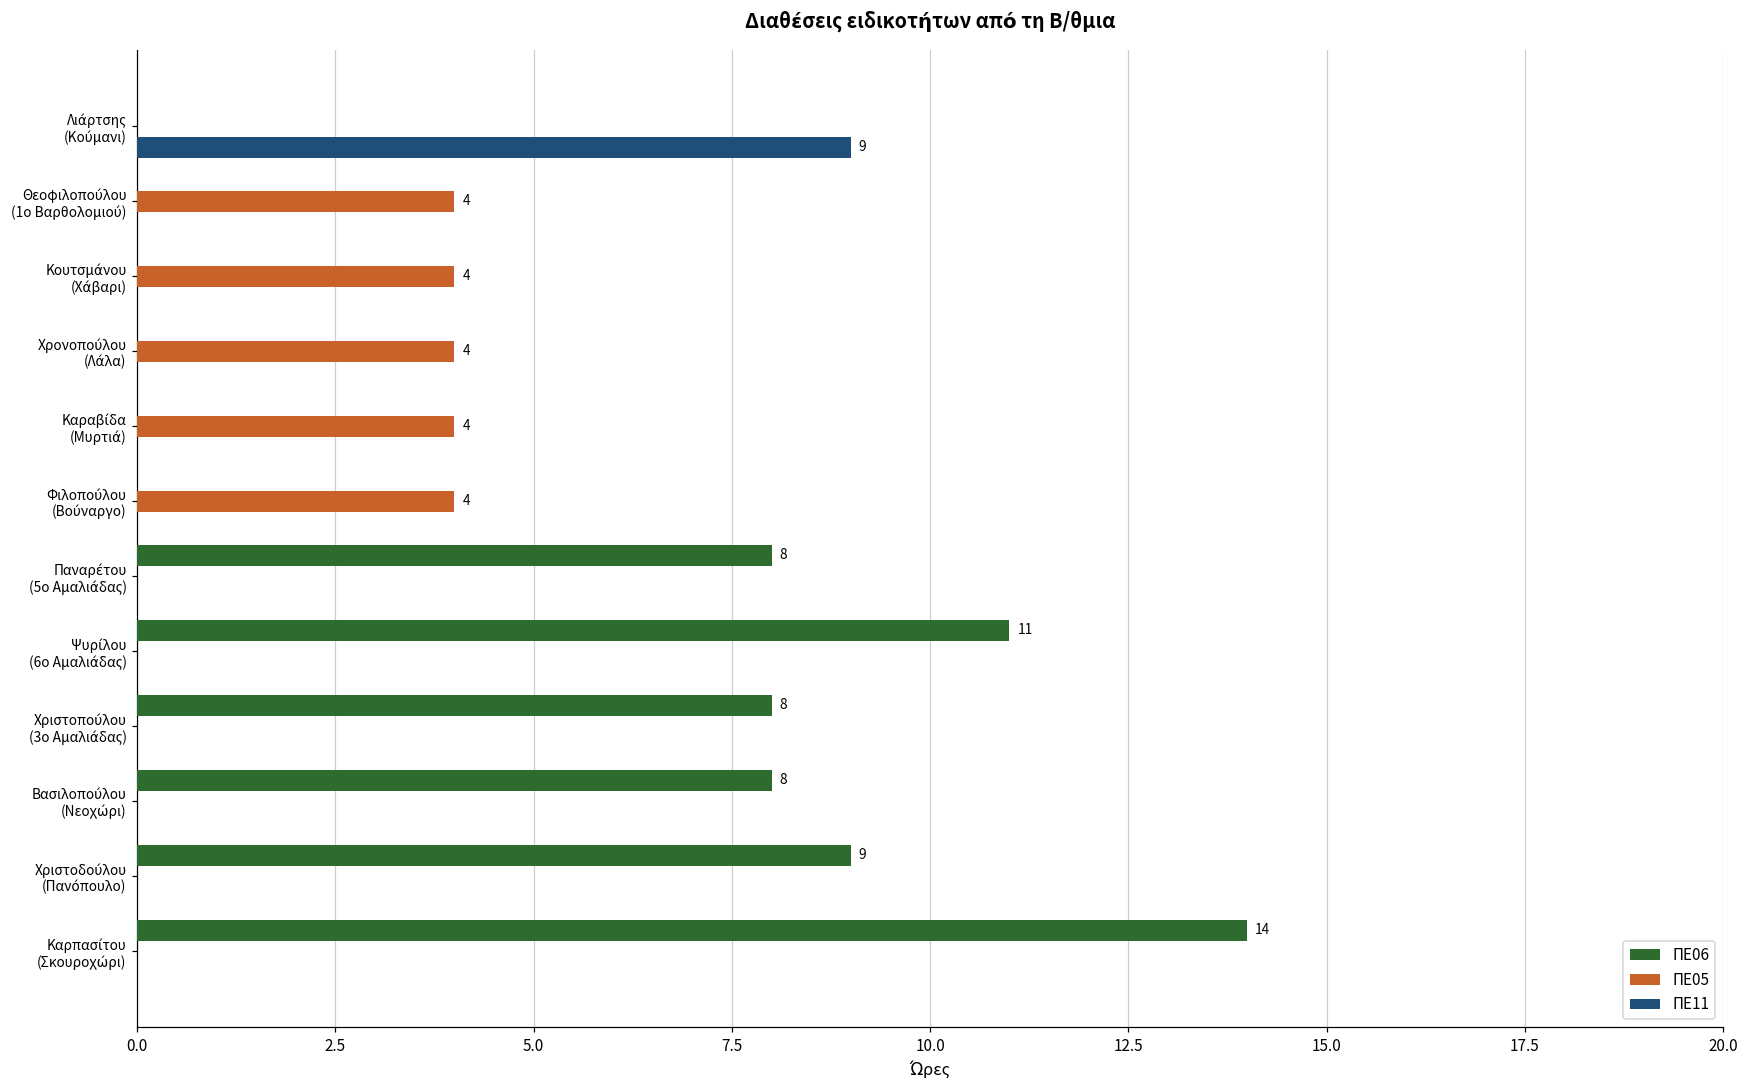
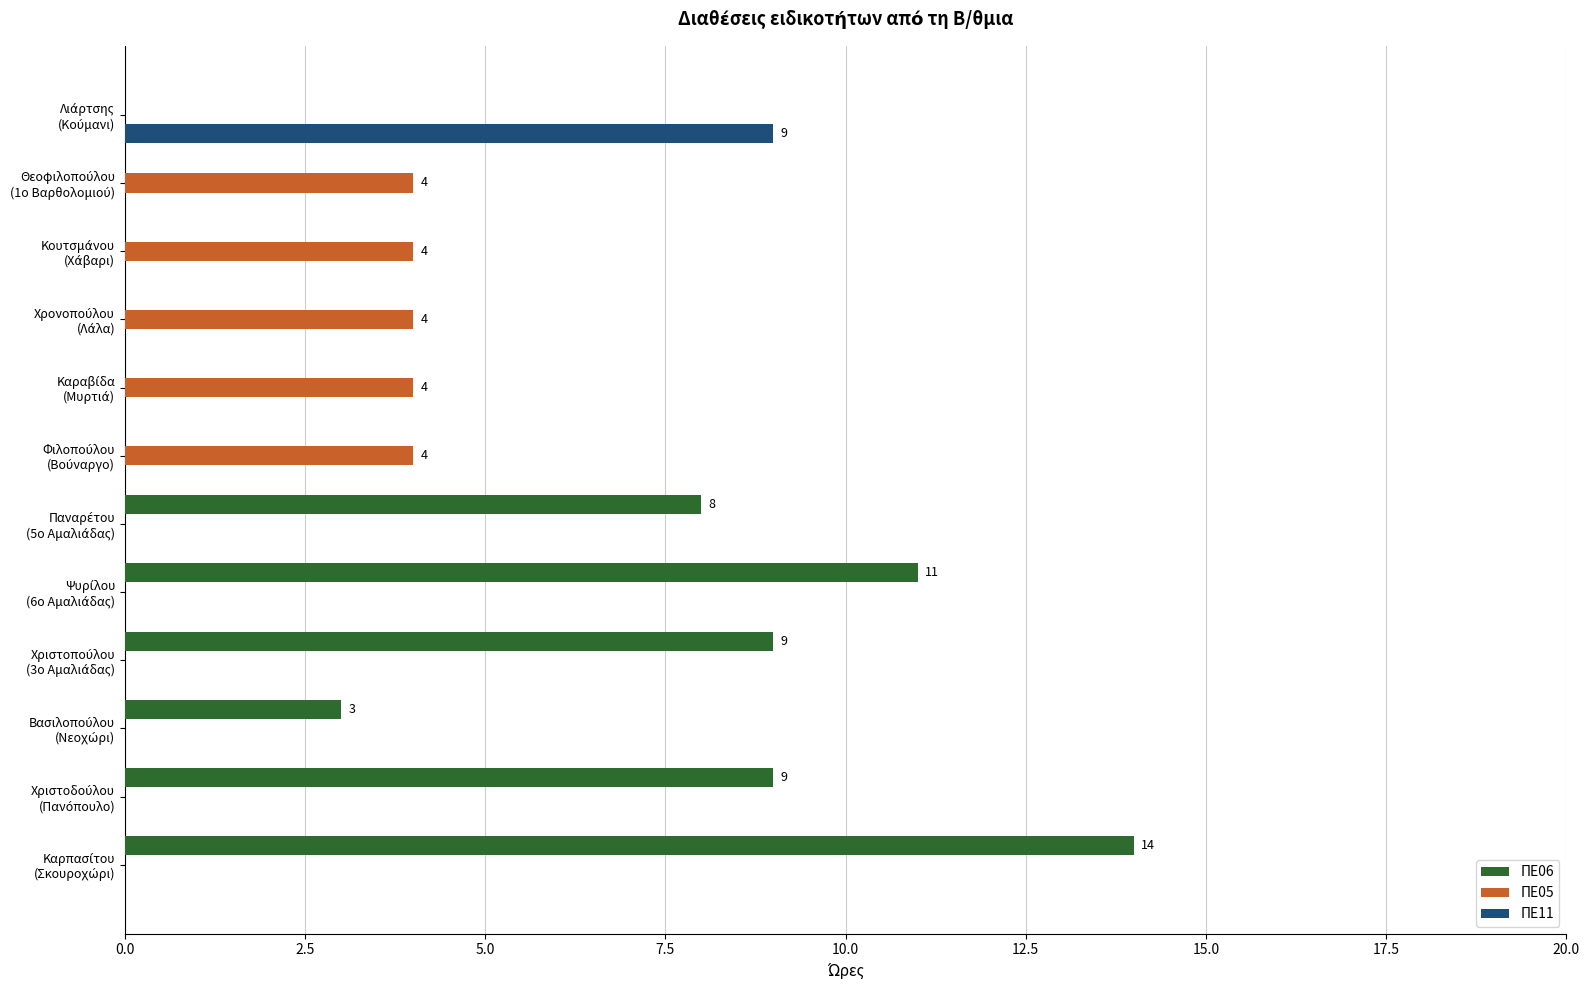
  {
    "ΠΕ06": {
      "Παναρέτου (5ο Αμαλιάδας)": 8,
      "Ψυρίλου (6ο Αμαλιάδας)": 11,
-     "Χριστοπούλου (3ο Αμαλιάδας)": 8,
-     "Βασιλοπούλου (Νεοχώρι)": 8,
+     "Χριστοπούλου (3ο Αμαλιάδας)": 9,
+     "Βασιλοπούλου (Νεοχώρι)": 3,
      "Χριστοδούλου (Πανόπουλο)": 9,
      "Καρπασίτου (Σκουροχώρι)": 14
    },
    "ΠΕ05": {
      "Θεοφιλοπούλου (1ο Βαρθολομιού)": 4,
      "Κουτσμάνου (Χάβαρι)": 4,
      "Χρονοπούλου (Λάλα)": 4,
      "Καραβίδα (Μυρτιά)": 4,
      "Φιλοπούλου (Βούναργο)": 4
    },
    "ΠΕ11": {
      "Λιάρτσης (Κούμανι)": 9
    }
  }
